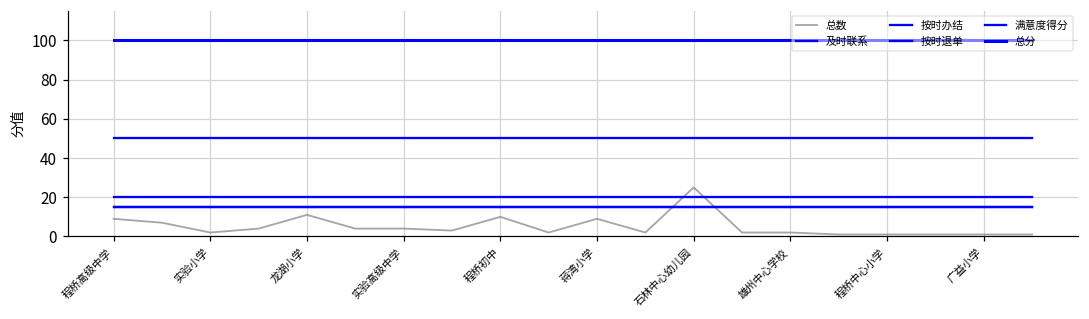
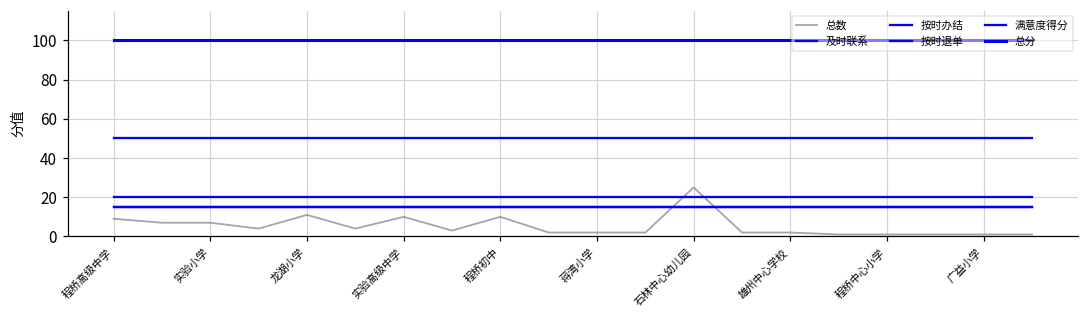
  {
    "总数": {
      "程桥高级中学": 9,
-     "实验小学": 2,
+     "实验小学": 7,
      "龙湖小学": 11,
-     "实验高级中学": 4,
+     "实验高级中学": 10,
      "程桥初中": 10,
-     "蒋湾小学": 9,
+     "蒋湾小学": 2,
      "石林中心幼儿园": 25,
      "雄州中心学校": 2,
      "程桥中心小学": 1,
      "广益小学": 1
    }
  }
